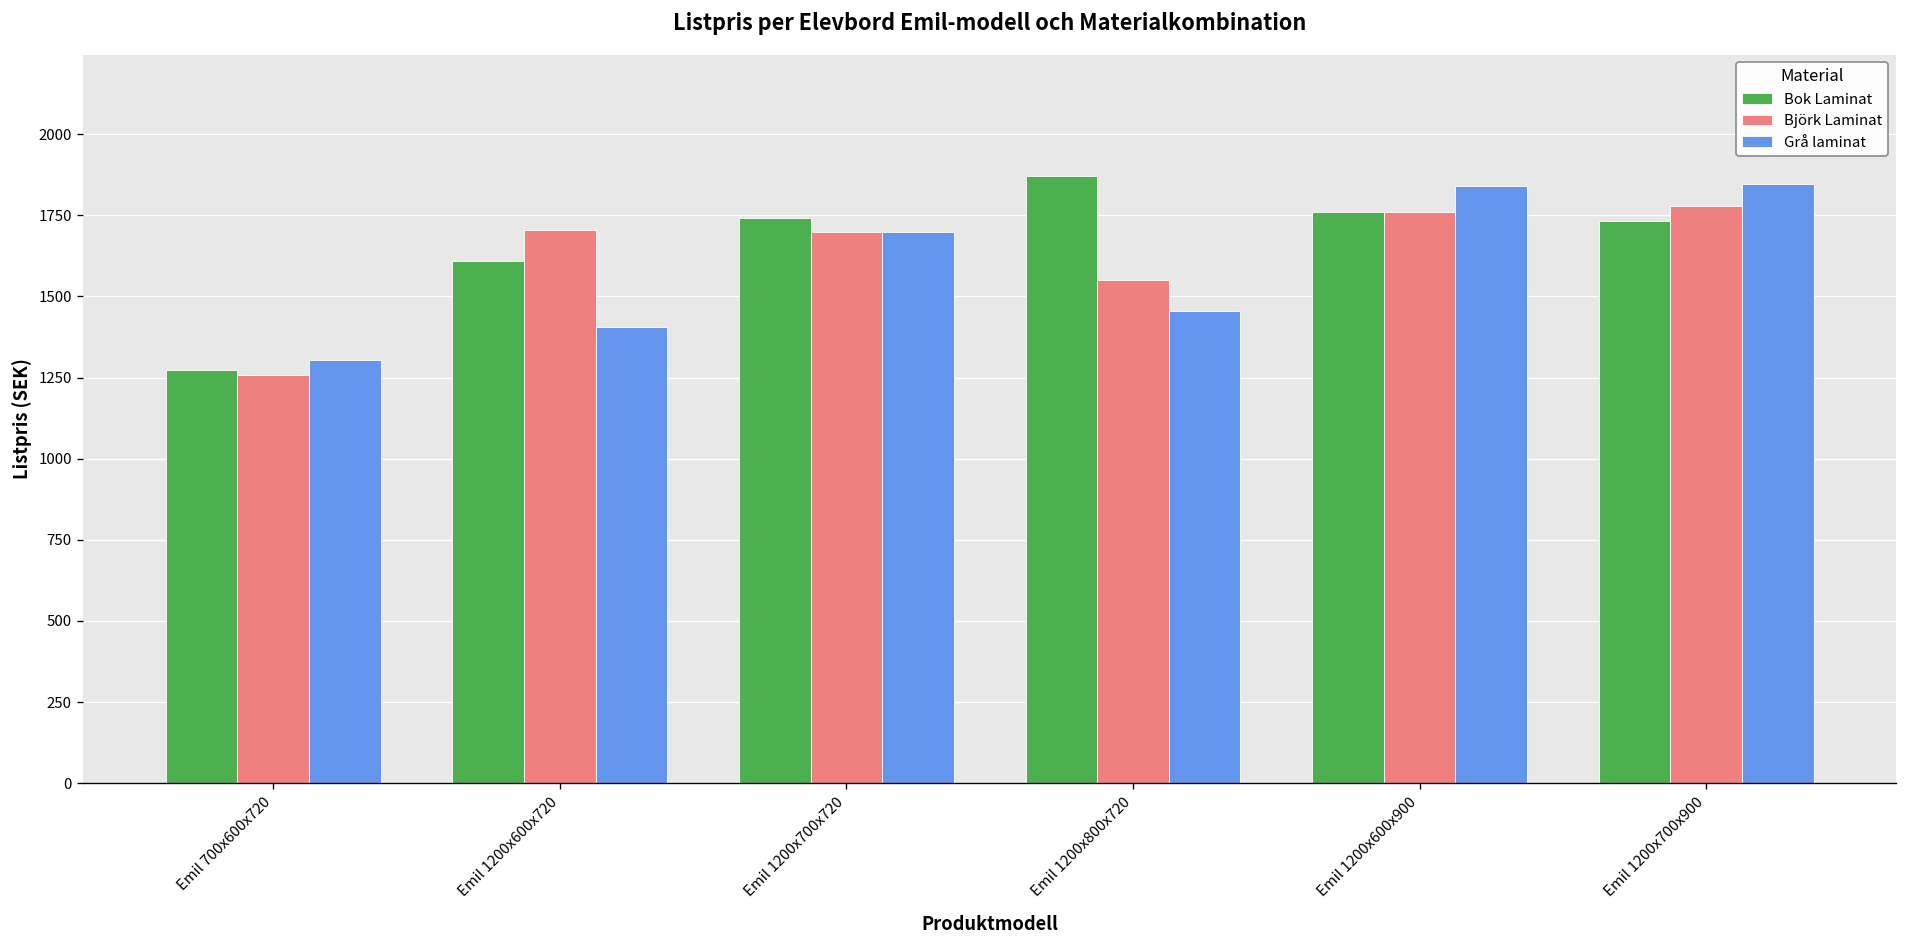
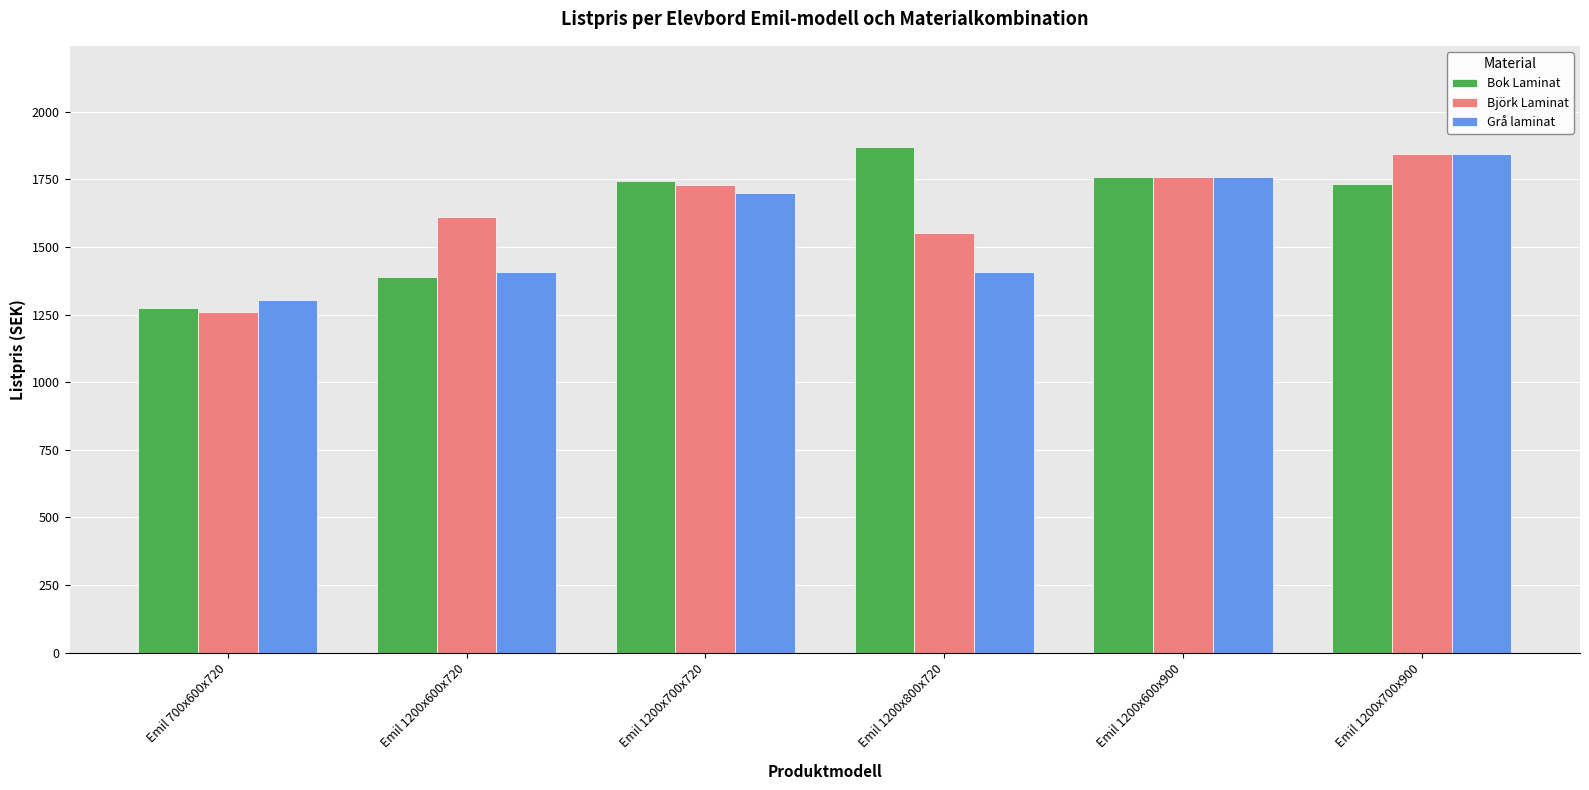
  {
    "Bok Laminat": {
      "Emil 700x600x720": 1270,
-     "Emil 1200x600x720": 1610,
+     "Emil 1200x600x720": 1390,
      "Emil 1200x700x720": 1740,
      "Emil 1200x800x720": 1870,
      "Emil 1200x600x900": 1760,
      "Emil 1200x700x900": 1730
    },
    "Björk Laminat": {
      "Emil 700x600x720": 1260,
-     "Emil 1200x600x720": 1710,
-     "Emil 1200x700x720": 1700,
+     "Emil 1200x600x720": 1610,
+     "Emil 1200x700x720": 1730,
      "Emil 1200x800x720": 1550,
      "Emil 1200x600x900": 1760,
-     "Emil 1200x700x900": 1780
+     "Emil 1200x700x900": 1850
    },
    "Grå laminat": {
      "Emil 700x600x720": 1310,
      "Emil 1200x600x720": 1410,
      "Emil 1200x700x720": 1700,
-     "Emil 1200x800x720": 1460,
-     "Emil 1200x600x900": 1840,
+     "Emil 1200x800x720": 1410,
+     "Emil 1200x600x900": 1760,
      "Emil 1200x700x900": 1850
    }
  }
